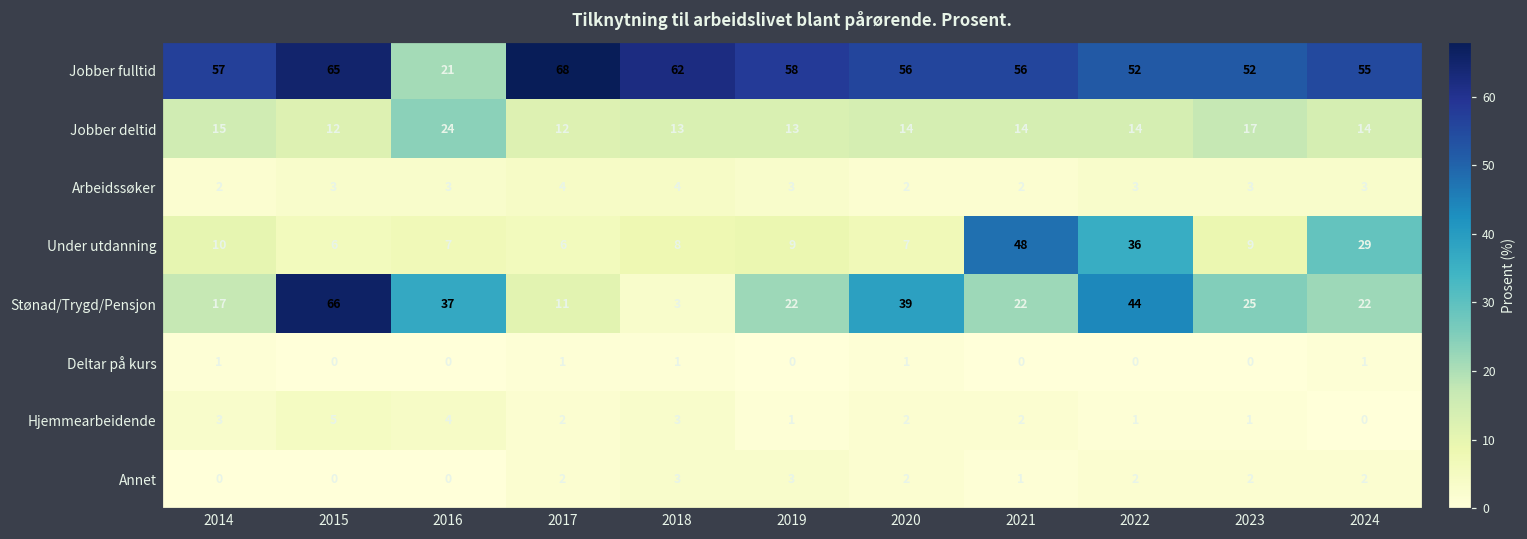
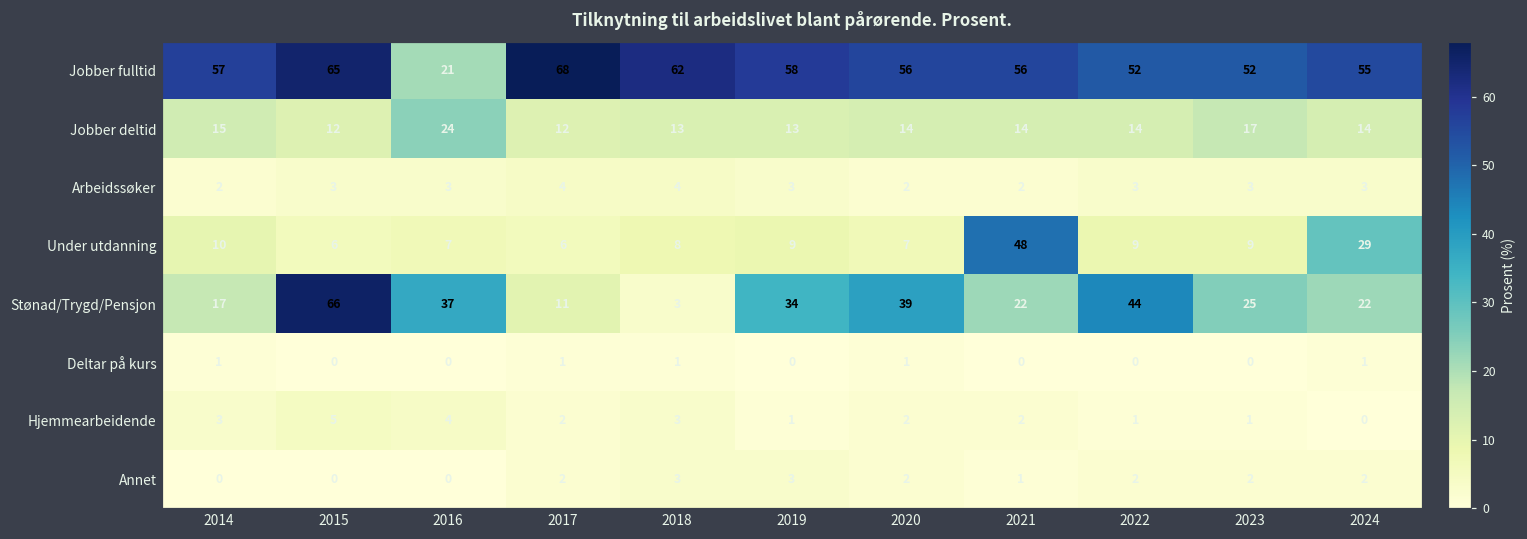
  {
    "Jobber fulltid": {
      "2014": 57,
      "2015": 65,
      "2016": 21,
      "2017": 68,
      "2018": 62,
      "2019": 58,
      "2020": 56,
      "2021": 56,
      "2022": 52,
      "2023": 52,
      "2024": 55
    },
    "Jobber deltid": {
      "2014": 15,
      "2015": 12,
      "2016": 24,
      "2017": 12,
      "2018": 13,
      "2019": 13,
      "2020": 14,
      "2021": 14,
      "2022": 14,
      "2023": 17,
      "2024": 14
    },
    "Under utdanning": {
      "2014": 10,
      "2016": 7,
      "2018": 8,
      "2019": 9,
      "2020": 7,
      "2021": 48,
-     "2022": 36,
+     "2022": 9,
      "2023": 9,
      "2024": 29
    },
    "Stønad/Trygd/Pensjon": {
      "2014": 17,
      "2015": 66,
      "2016": 37,
      "2017": 11,
-     "2019": 22,
+     "2019": 34,
      "2020": 39,
      "2021": 22,
      "2022": 44,
      "2023": 25,
      "2024": 22
    }
  }
